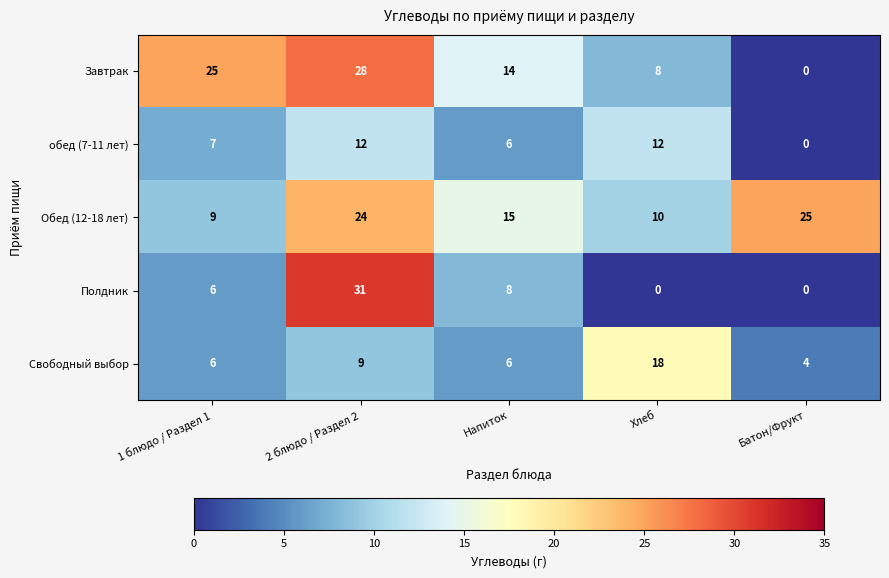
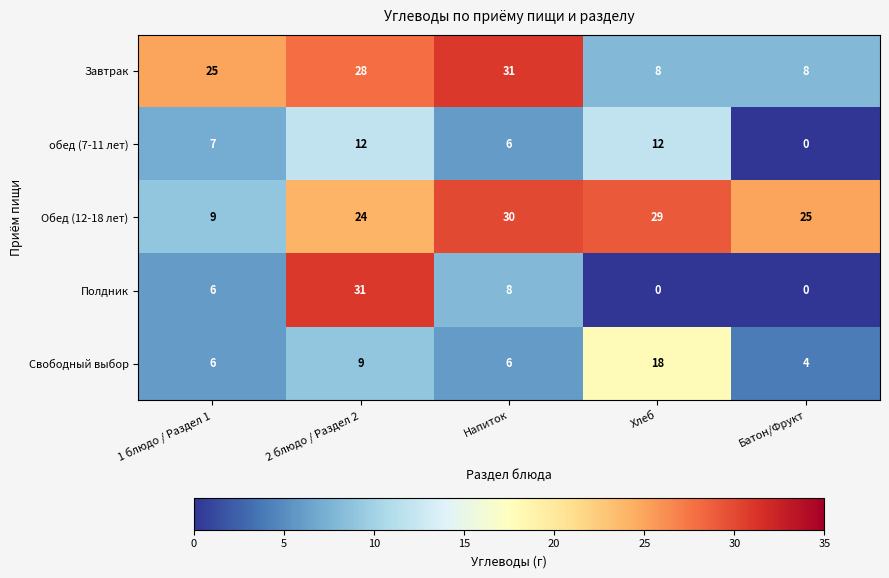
  {
    "Завтрак": {
      "1 блюдо / Раздел 1": 25,
      "2 блюдо / Раздел 2": 28,
-     "Напиток": 14,
+     "Напиток": 31,
      "Хлеб": 8,
-     "Батон/Фрукт": 0
+     "Батон/Фрукт": 8
    },
    "обед (7-11 лет)": {
      "1 блюдо / Раздел 1": 7,
      "2 блюдо / Раздел 2": 12,
      "Напиток": 6,
      "Хлеб": 12,
      "Батон/Фрукт": 0
    },
    "Обед (12-18 лет)": {
      "1 блюдо / Раздел 1": 9,
      "2 блюдо / Раздел 2": 24,
-     "Напиток": 15,
-     "Хлеб": 10,
+     "Напиток": 30,
+     "Хлеб": 29,
      "Батон/Фрукт": 25
    },
    "Полдник": {
      "1 блюдо / Раздел 1": 6,
      "2 блюдо / Раздел 2": 31,
      "Напиток": 8,
      "Хлеб": 0,
      "Батон/Фрукт": 0
    },
    "Свободный выбор": {
      "1 блюдо / Раздел 1": 6,
      "2 блюдо / Раздел 2": 9,
      "Напиток": 6,
      "Хлеб": 18,
      "Батон/Фрукт": 4
    }
  }
